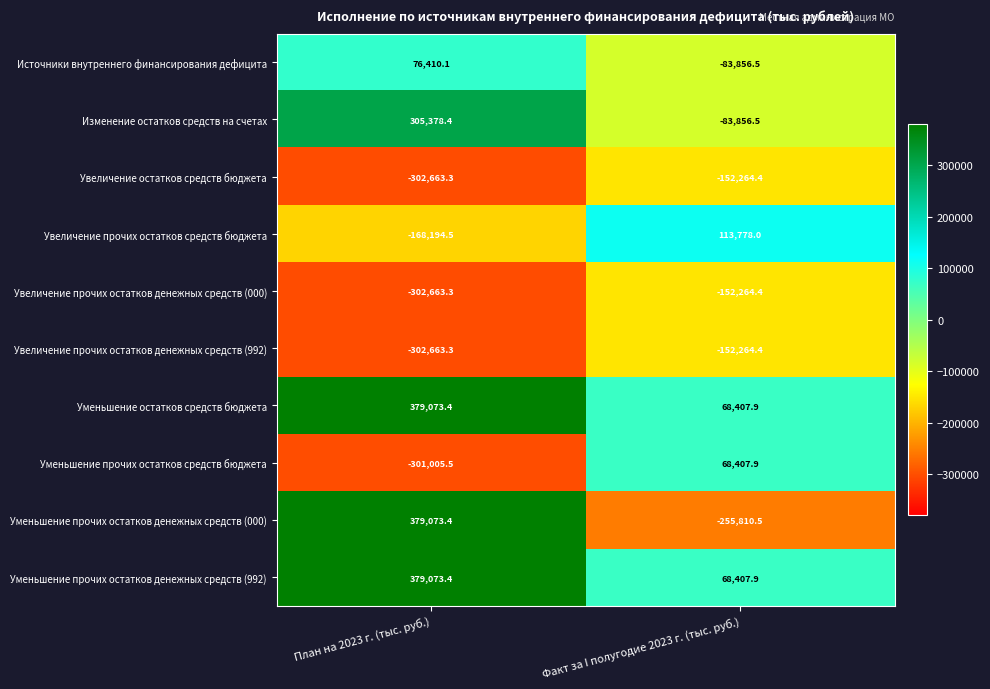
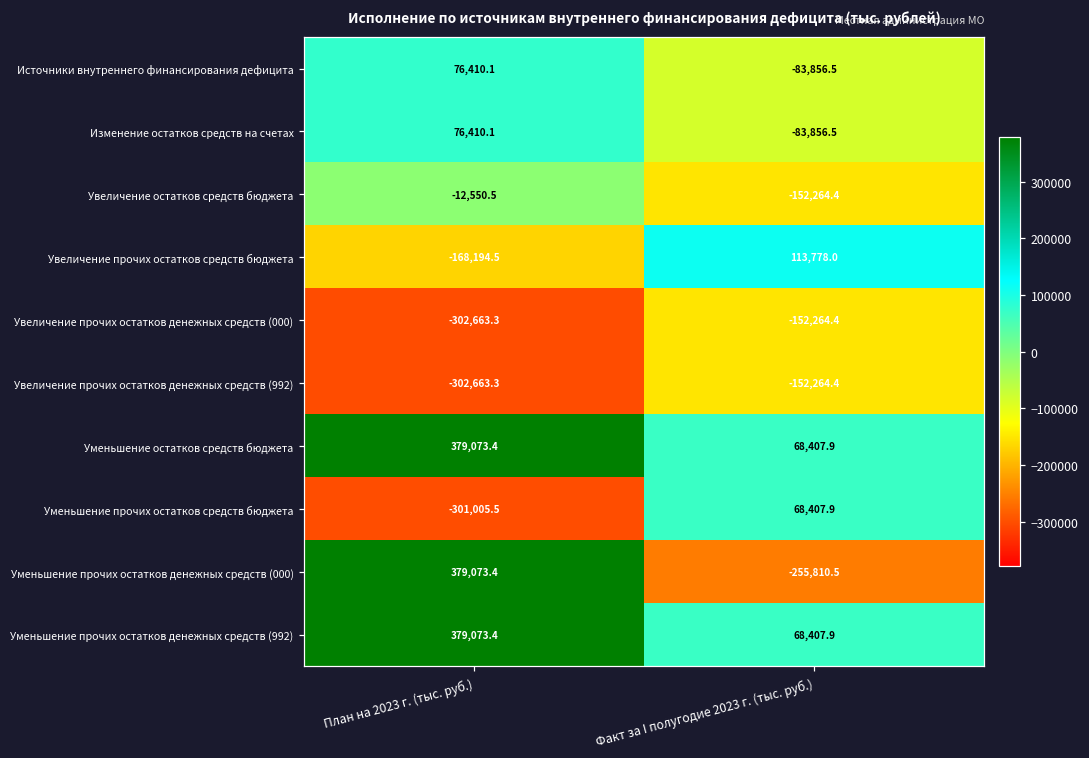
  {
    "Источники внутреннего финансирования дефицита": {
      "План на 2023 г. (тыс. руб.)": "76,410.1",
      "Факт за I полугодие 2023 г. (тыс. руб.)": "-83,856.5"
    },
    "Изменение остатков средств на счетах": {
-     "План на 2023 г. (тыс. руб.)": "305,378.4",
+     "План на 2023 г. (тыс. руб.)": "76,410.1",
      "Факт за I полугодие 2023 г. (тыс. руб.)": "-83,856.5"
    },
    "Увеличение остатков средств бюджета": {
-     "План на 2023 г. (тыс. руб.)": "-302,663.3",
+     "План на 2023 г. (тыс. руб.)": "-12,550.5",
      "Факт за I полугодие 2023 г. (тыс. руб.)": "-152,264.4"
    },
    "Увеличение прочих остатков средств бюджета": {
      "План на 2023 г. (тыс. руб.)": "-168,194.5",
      "Факт за I полугодие 2023 г. (тыс. руб.)": "113,778.0"
    },
    "Увеличение прочих остатков денежных средств (000)": {
      "План на 2023 г. (тыс. руб.)": "-302,663.3",
      "Факт за I полугодие 2023 г. (тыс. руб.)": "-152,264.4"
    },
    "Увеличение прочих остатков денежных средств (992)": {
      "План на 2023 г. (тыс. руб.)": "-302,663.3",
      "Факт за I полугодие 2023 г. (тыс. руб.)": "-152,264.4"
    },
    "Уменьшение остатков средств бюджета": {
      "План на 2023 г. (тыс. руб.)": "379,073.4",
      "Факт за I полугодие 2023 г. (тыс. руб.)": "68,407.9"
    },
    "Уменьшение прочих остатков средств бюджета": {
      "План на 2023 г. (тыс. руб.)": "-301,005.5",
      "Факт за I полугодие 2023 г. (тыс. руб.)": "68,407.9"
    },
    "Уменьшение прочих остатков денежных средств (000)": {
      "План на 2023 г. (тыс. руб.)": "379,073.4",
      "Факт за I полугодие 2023 г. (тыс. руб.)": "-255,810.5"
    },
    "Уменьшение прочих остатков денежных средств (992)": {
      "План на 2023 г. (тыс. руб.)": "379,073.4",
      "Факт за I полугодие 2023 г. (тыс. руб.)": "68,407.9"
    }
  }
